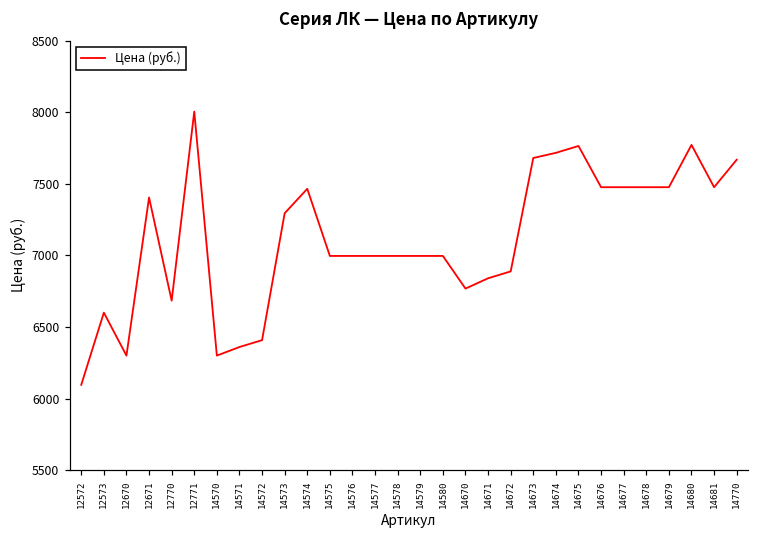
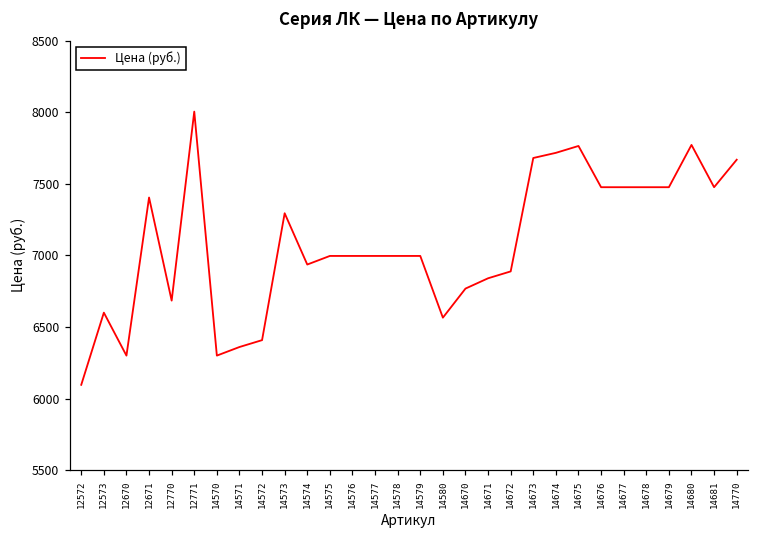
  {
    "12572": 6100,
    "12573": 6600,
    "12670": 6300,
    "12671": 7400,
    "12770": 6680,
    "12771": 8000,
    "14570": 6300,
    "14571": 6360,
    "14572": 6410,
    "14573": 7290,
-   "14574": 7460,
+   "14574": 6940,
    "14575": 7000,
    "14576": 7000,
    "14577": 7000,
    "14578": 7000,
    "14579": 7000,
-   "14580": 7000,
+   "14580": 6570,
    "14670": 6770,
    "14671": 6840,
    "14672": 6890,
    "14673": 7680,
    "14674": 7720,
    "14675": 7760,
    "14676": 7480,
    "14677": 7480,
    "14678": 7480,
    "14679": 7480,
    "14680": 7770,
    "14681": 7480,
    "14770": 7670
  }
